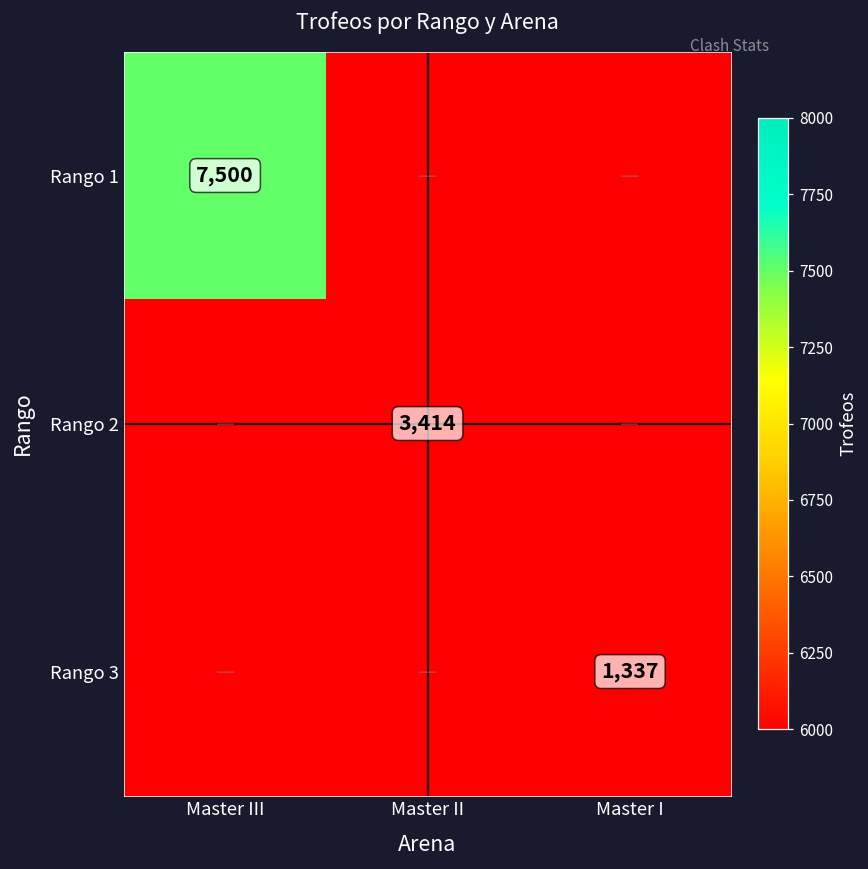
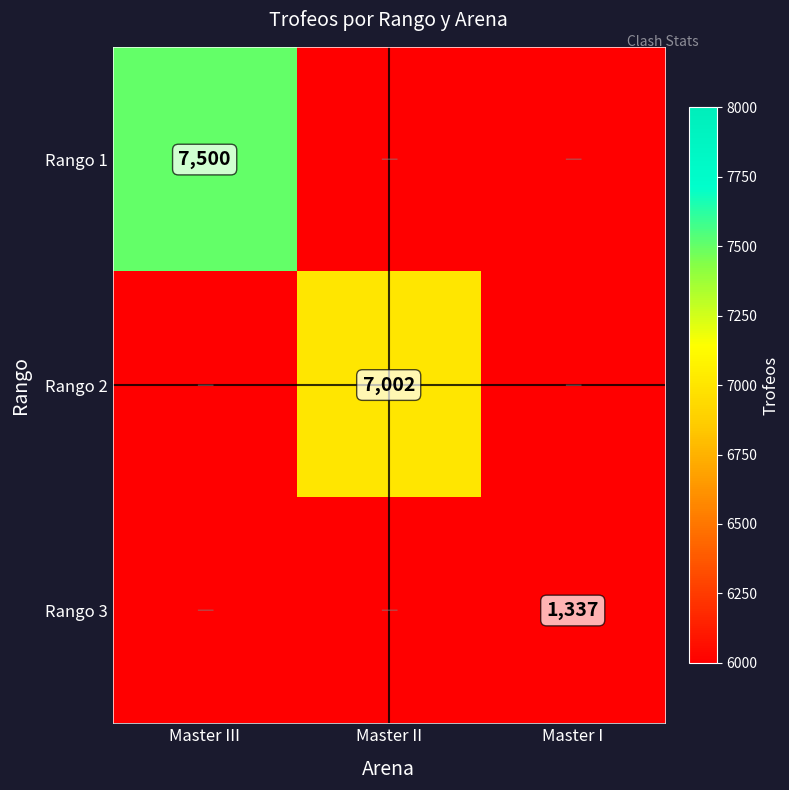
  {
    "Rango 2": {
-     "Master II": "3,414"
+     "Master II": "7,002"
    }
  }
